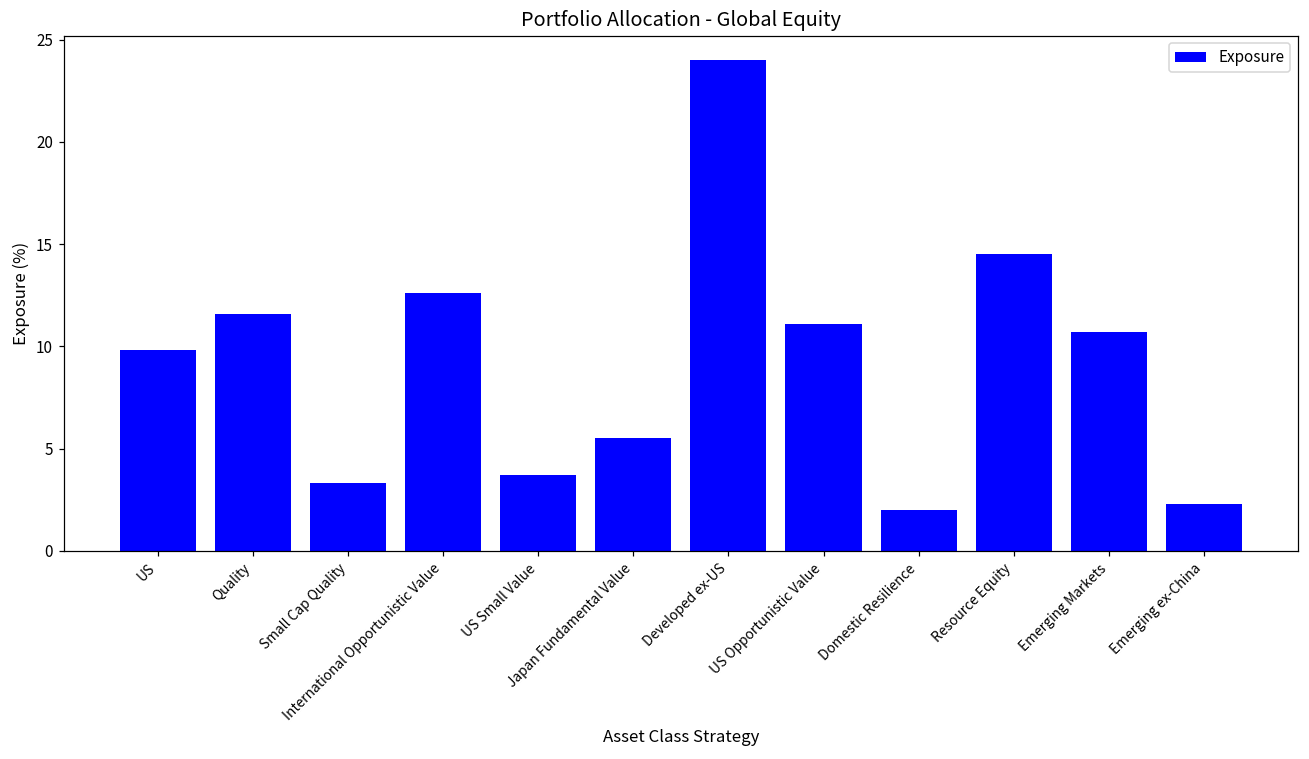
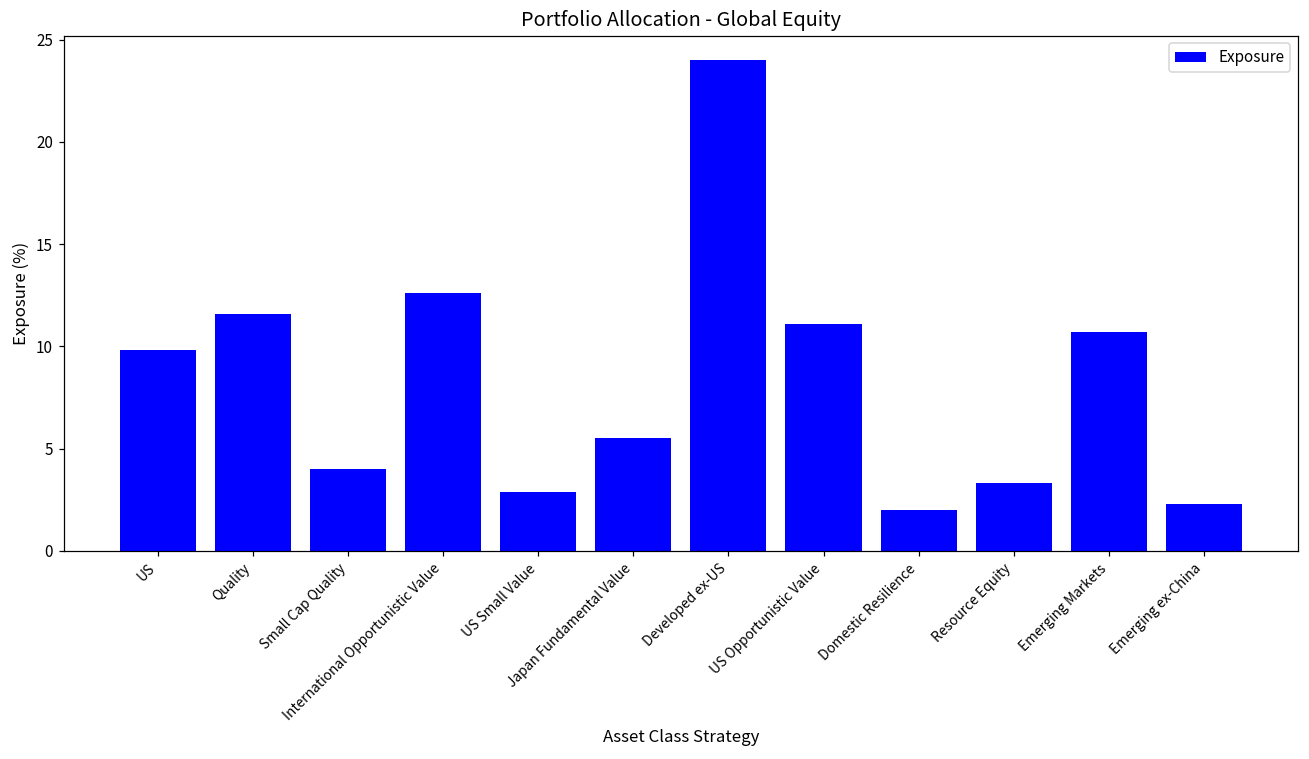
  {
    "US": 9.8,
    "Quality": 11.6,
-   "Small Cap Quality": 3.3,
+   "Small Cap Quality": 4.0,
    "International Opportunistic Value": 12.6,
-   "US Small Value": 3.7,
+   "US Small Value": 2.9,
    "Japan Fundamental Value": 5.5,
    "Developed ex-US": 24.0,
    "US Opportunistic Value": 11.1,
    "Domestic Resilience": 2.0,
-   "Resource Equity": 14.5,
+   "Resource Equity": 3.3,
    "Emerging Markets": 10.7,
    "Emerging ex-China": 2.3
  }
